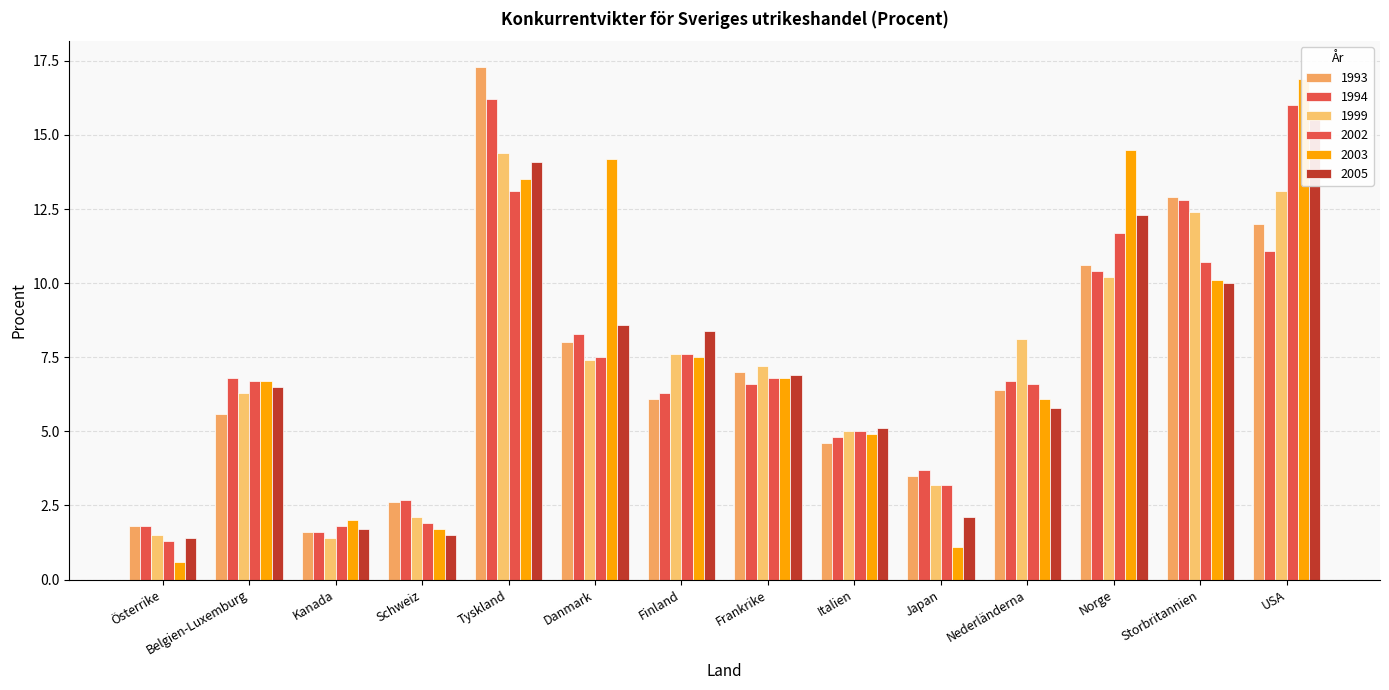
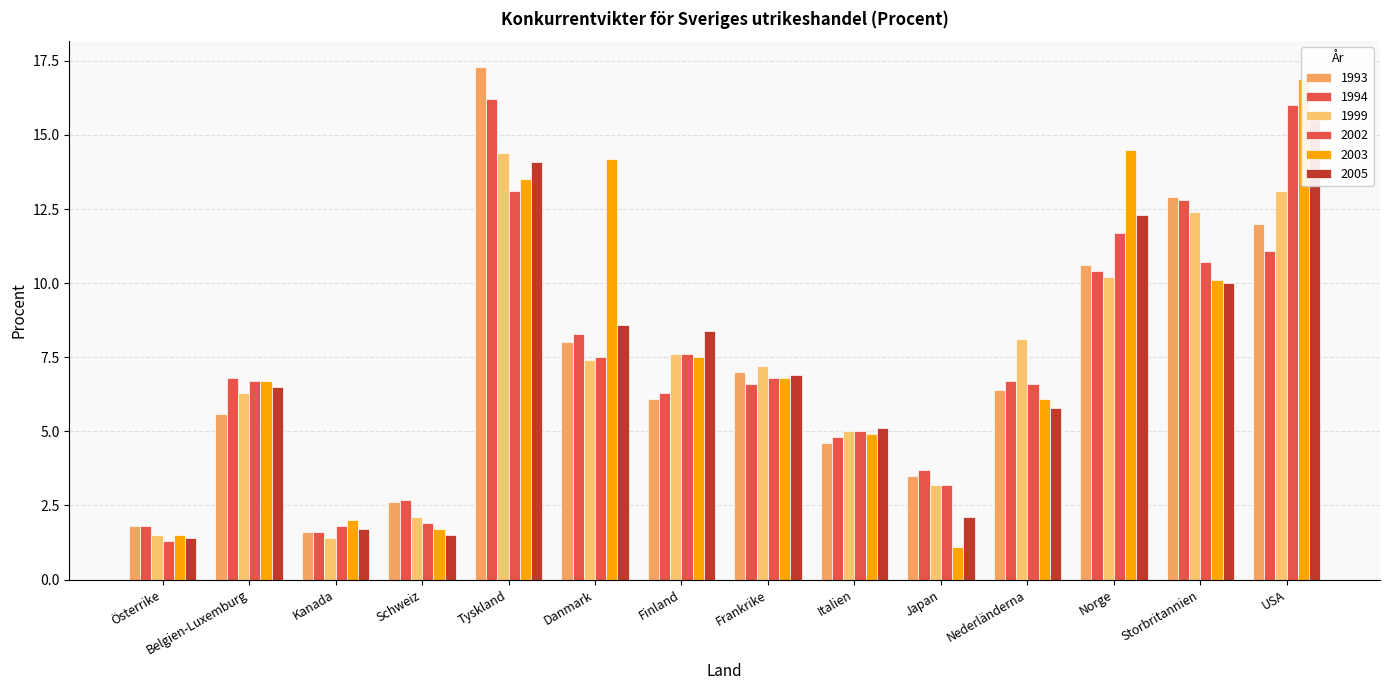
  {
    "2003": {
-     "Österrike": 0.6,
+     "Österrike": 1.5,
      "Belgien-Luxemburg": 6.7,
      "Kanada": 2.0,
      "Schweiz": 1.7,
      "Tyskland": 13.5,
      "Danmark": 14.2,
      "Finland": 7.5,
      "Frankrike": 6.8,
      "Italien": 4.9,
      "Japan": 1.1,
      "Nederländerna": 6.1,
      "Norge": 14.5,
      "Storbritannien": 10.1
    }
  }
